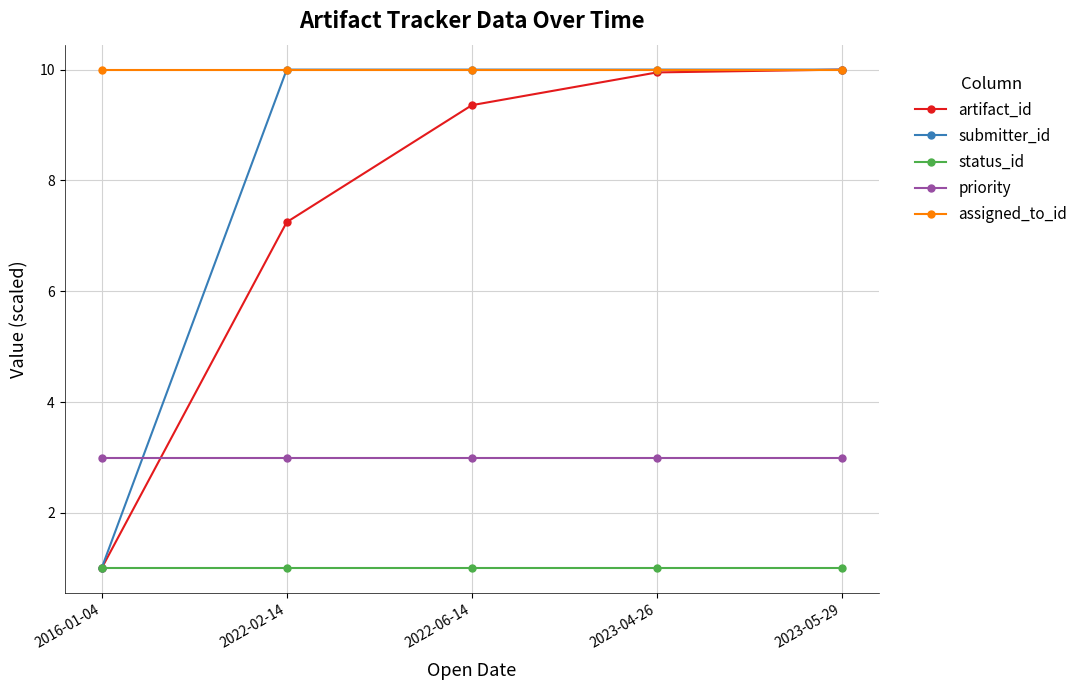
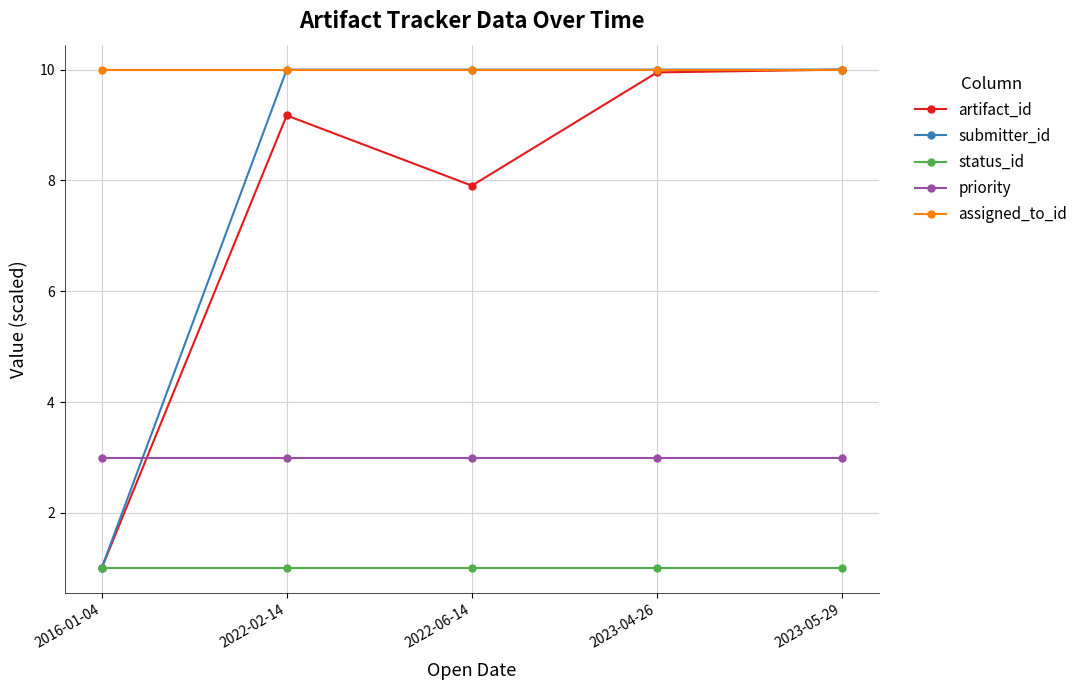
  {
    "artifact_id": {
-     "2022-02-14": 7.2,
-     "2022-06-14": 9.4,
+     "2022-02-14": 9.2,
+     "2022-06-14": 7.9,
      "2023-04-26": 9.9
    },
    "status_id": {
      "2022-02-14": 1.0,
      "2022-06-14": 1.0,
      "2023-04-26": 1.0,
      "2023-05-29": 1.0
    },
    "priority": {
      "2016-01-04": 3.0,
      "2022-02-14": 3.0,
      "2022-06-14": 3.0,
      "2023-04-26": 3.0,
      "2023-05-29": 3.0
    },
    "assigned_to_id": {
      "2016-01-04": 10.0
    }
  }
